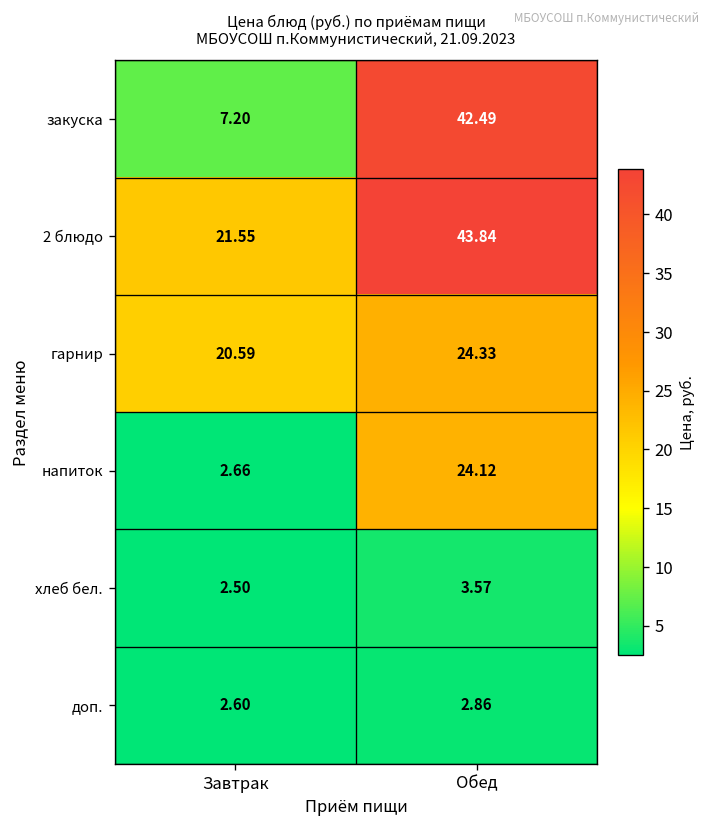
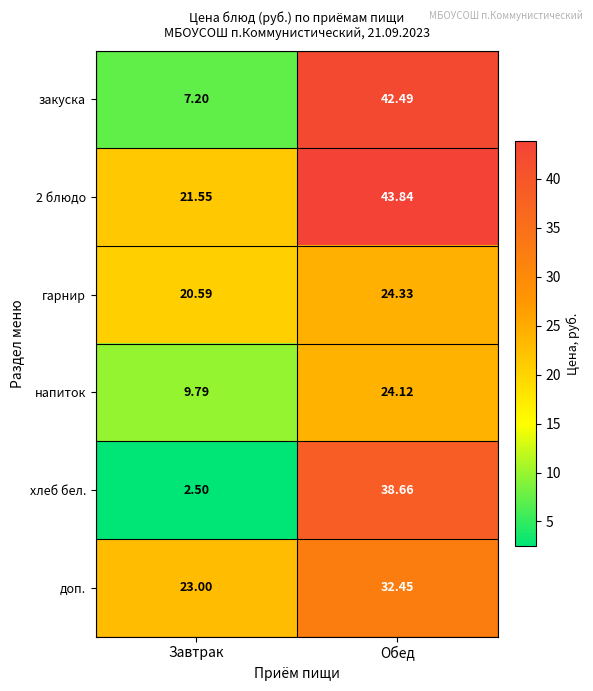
  {
    "закуска": {
      "Завтрак": 7.20,
      "Обед": 42.49
    },
    "2 блюдо": {
      "Завтрак": 21.55,
      "Обед": 43.84
    },
    "гарнир": {
      "Завтрак": 20.59,
      "Обед": 24.33
    },
    "напиток": {
-     "Завтрак": 2.66,
+     "Завтрак": 9.79,
      "Обед": 24.12
    },
    "хлеб бел.": {
      "Завтрак": 2.50,
-     "Обед": 3.57
+     "Обед": 38.66
    },
    "доп.": {
-     "Завтрак": 2.60,
-     "Обед": 2.86
+     "Завтрак": 23.00,
+     "Обед": 32.45
    }
  }
